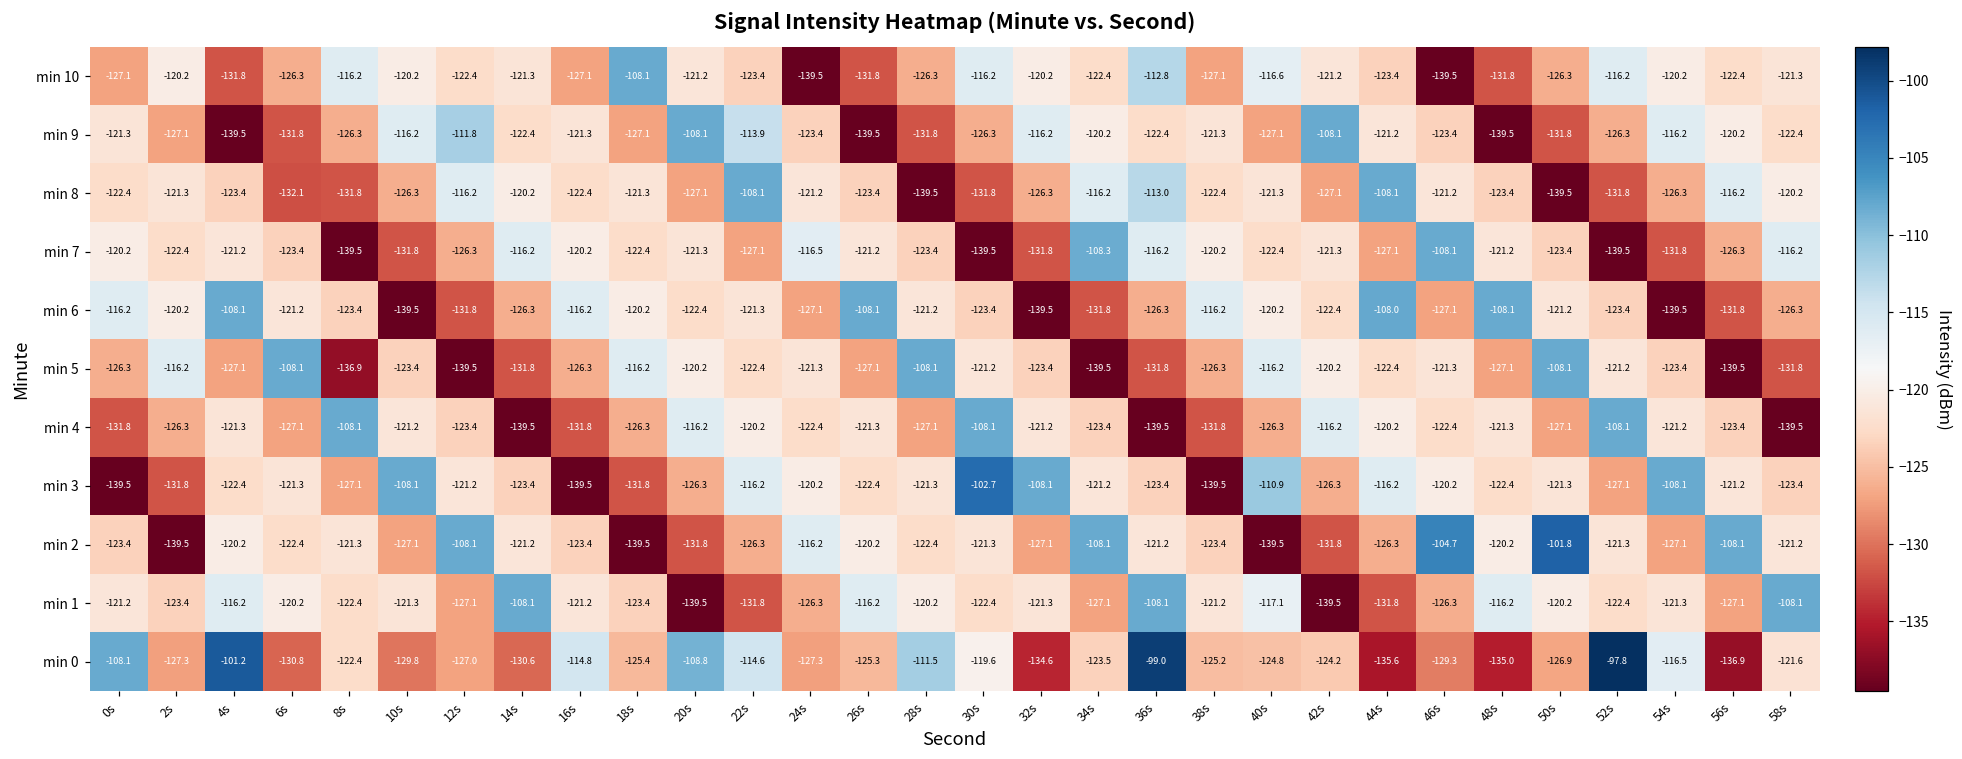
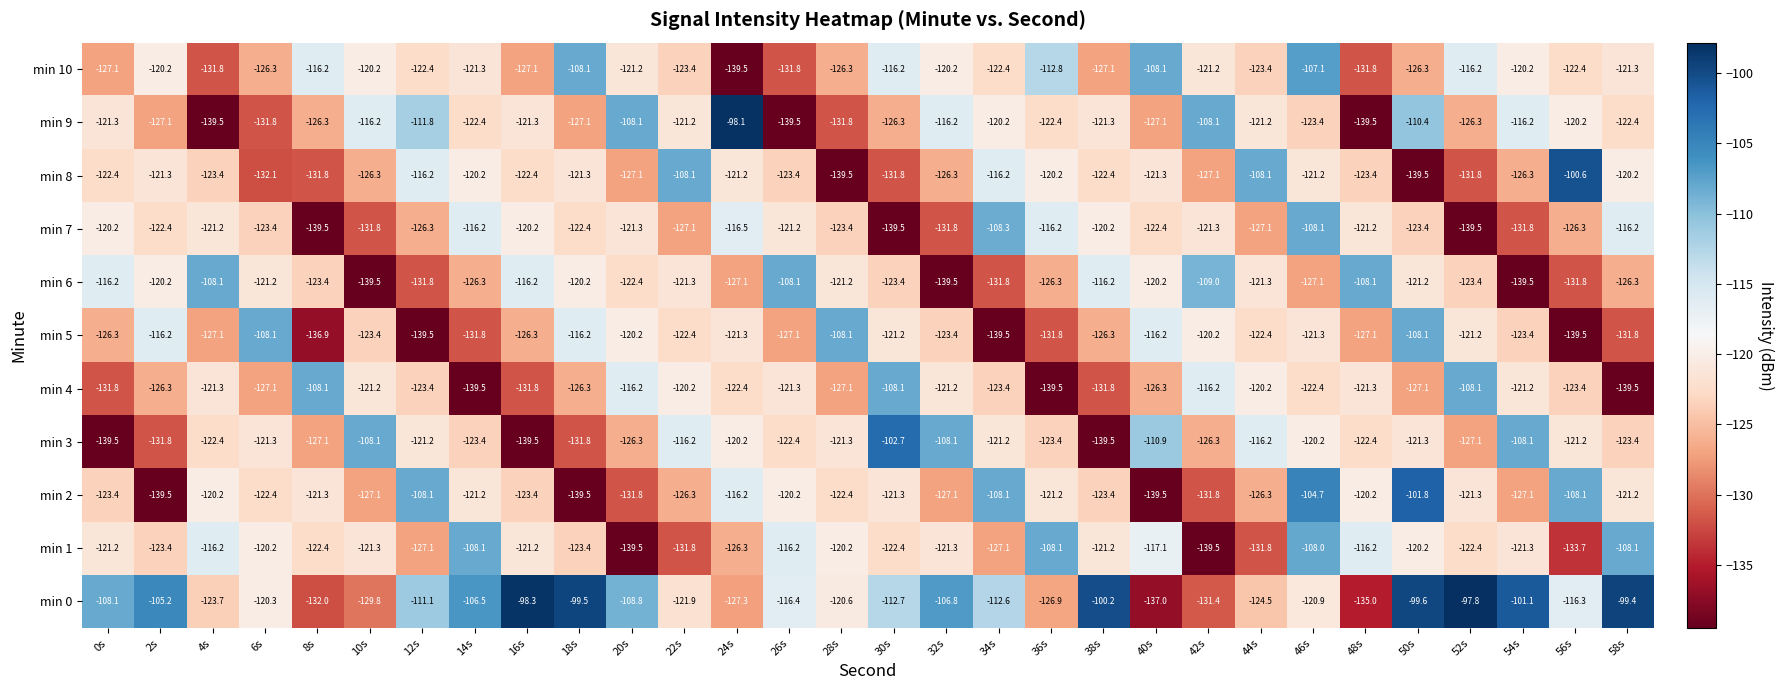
  {
    "min 10": {
      "0s": -127.1,
      "2s": -120.2,
      "4s": -131.8,
      "6s": -126.3,
      "8s": -116.2,
      "10s": -120.2,
      "12s": -122.4,
      "14s": -121.3,
      "16s": -127.1,
      "18s": -108.1,
      "20s": -121.2,
      "22s": -123.4,
      "24s": -139.5,
      "26s": -131.8,
      "28s": -126.3,
      "30s": -116.2,
      "32s": -120.2,
      "34s": -122.4,
      "36s": -112.8,
      "38s": -127.1,
-     "40s": -116.6,
+     "40s": -108.1,
      "42s": -121.2,
      "44s": -123.4,
-     "46s": -139.5,
+     "46s": -107.1,
      "48s": -131.8,
      "50s": -126.3,
      "52s": -116.2,
      "54s": -120.2,
      "56s": -122.4,
      "58s": -121.3
    },
    "min 9": {
      "0s": -121.3,
      "2s": -127.1,
      "4s": -139.5,
      "6s": -131.8,
      "8s": -126.3,
      "10s": -116.2,
      "12s": -111.8,
      "14s": -122.4,
      "16s": -121.3,
      "18s": -127.1,
      "20s": -108.1,
-     "22s": -113.9,
-     "24s": -123.4,
+     "22s": -121.2,
+     "24s": -98.1,
      "26s": -139.5,
      "28s": -131.8,
      "30s": -126.3,
      "32s": -116.2,
      "34s": -120.2,
      "36s": -122.4,
      "38s": -121.3,
      "40s": -127.1,
      "42s": -108.1,
      "44s": -121.2,
      "46s": -123.4,
      "48s": -139.5,
-     "50s": -131.8,
+     "50s": -110.4,
      "52s": -126.3,
      "54s": -116.2,
      "56s": -120.2,
      "58s": -122.4
    },
    "min 8": {
      "0s": -122.4,
      "2s": -121.3,
      "4s": -123.4,
      "6s": -132.1,
      "8s": -131.8,
      "10s": -126.3,
      "12s": -116.2,
      "14s": -120.2,
      "16s": -122.4,
      "18s": -121.3,
      "20s": -127.1,
      "22s": -108.1,
      "24s": -121.2,
      "26s": -123.4,
      "28s": -139.5,
      "30s": -131.8,
      "32s": -126.3,
      "34s": -116.2,
-     "36s": -113.0,
+     "36s": -120.2,
      "38s": -122.4,
      "40s": -121.3,
      "42s": -127.1,
      "44s": -108.1,
      "46s": -121.2,
      "48s": -123.4,
      "50s": -139.5,
      "52s": -131.8,
      "54s": -126.3,
-     "56s": -116.2,
+     "56s": -100.6,
      "58s": -120.2
    },
    "min 6": {
      "0s": -116.2,
      "2s": -120.2,
      "4s": -108.1,
      "6s": -121.2,
      "8s": -123.4,
      "10s": -139.5,
      "12s": -131.8,
      "14s": -126.3,
      "16s": -116.2,
      "18s": -120.2,
      "20s": -122.4,
      "22s": -121.3,
      "24s": -127.1,
      "26s": -108.1,
      "28s": -121.2,
      "30s": -123.4,
      "32s": -139.5,
      "34s": -131.8,
      "36s": -126.3,
      "38s": -116.2,
      "40s": -120.2,
-     "42s": -122.4,
-     "44s": -108.0,
+     "42s": -109.0,
+     "44s": -121.3,
      "46s": -127.1,
      "48s": -108.1,
      "50s": -121.2,
      "52s": -123.4,
      "54s": -139.5,
      "56s": -131.8,
      "58s": -126.3
    },
    "min 1": {
      "0s": -121.2,
      "2s": -123.4,
      "4s": -116.2,
      "6s": -120.2,
      "8s": -122.4,
      "10s": -121.3,
      "12s": -127.1,
      "14s": -108.1,
      "16s": -121.2,
      "18s": -123.4,
      "20s": -139.5,
      "22s": -131.8,
      "24s": -126.3,
      "26s": -116.2,
      "28s": -120.2,
      "30s": -122.4,
      "32s": -121.3,
      "34s": -127.1,
      "36s": -108.1,
      "38s": -121.2,
      "40s": -117.1,
      "42s": -139.5,
      "44s": -131.8,
-     "46s": -126.3,
+     "46s": -108.0,
      "48s": -116.2,
      "50s": -120.2,
      "52s": -122.4,
      "54s": -121.3,
-     "56s": -127.1,
+     "56s": -133.7,
      "58s": -108.1
    },
    "min 0": {
      "0s": -108.1,
-     "2s": -127.3,
-     "4s": -101.2,
-     "6s": -130.8,
-     "8s": -122.4,
+     "2s": -105.2,
+     "4s": -123.7,
+     "6s": -120.3,
+     "8s": -132.0,
      "10s": -129.8,
-     "12s": -127.0,
-     "14s": -130.6,
-     "16s": -114.8,
-     "18s": -125.4,
+     "12s": -111.1,
+     "14s": -106.5,
+     "16s": -98.3,
+     "18s": -99.5,
      "20s": -108.8,
-     "22s": -114.6,
+     "22s": -121.9,
      "24s": -127.3,
-     "26s": -125.3,
-     "28s": -111.5,
-     "30s": -119.6,
-     "32s": -134.6,
-     "34s": -123.5,
-     "36s": -99.0,
-     "38s": -125.2,
-     "40s": -124.8,
-     "42s": -124.2,
-     "44s": -135.6,
-     "46s": -129.3,
+     "26s": -116.4,
+     "28s": -120.6,
+     "30s": -112.7,
+     "32s": -106.8,
+     "34s": -112.6,
+     "36s": -126.9,
+     "38s": -100.2,
+     "40s": -137.0,
+     "42s": -131.4,
+     "44s": -124.5,
+     "46s": -120.9,
      "48s": -135.0,
-     "50s": -126.9,
+     "50s": -99.6,
      "52s": -97.8,
-     "54s": -116.5,
-     "56s": -136.9,
-     "58s": -121.6
+     "54s": -101.1,
+     "56s": -116.3,
+     "58s": -99.4
    }
  }
